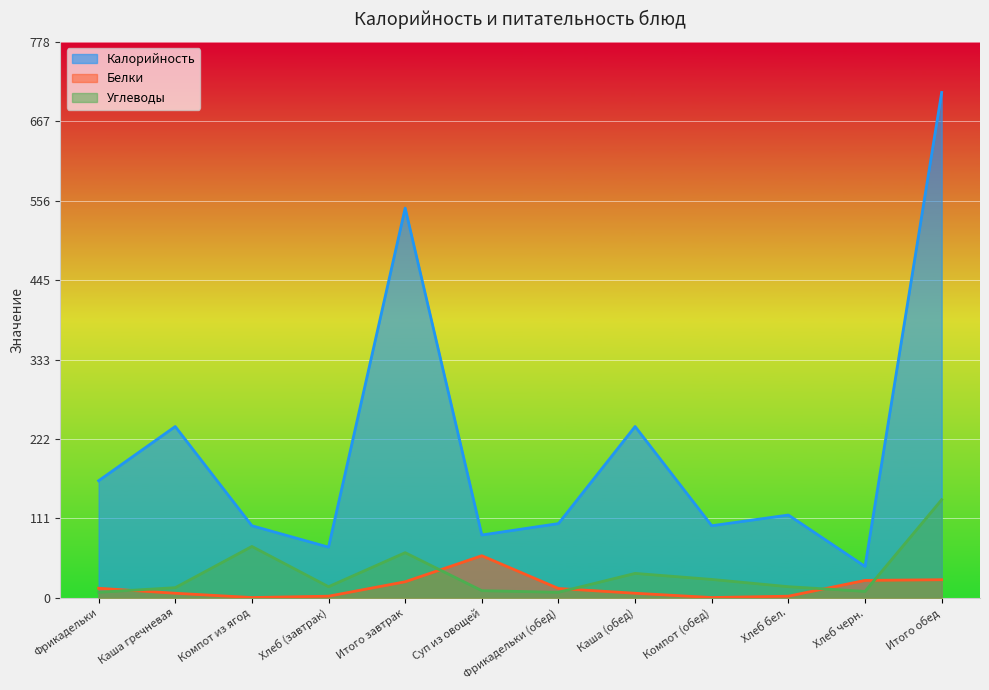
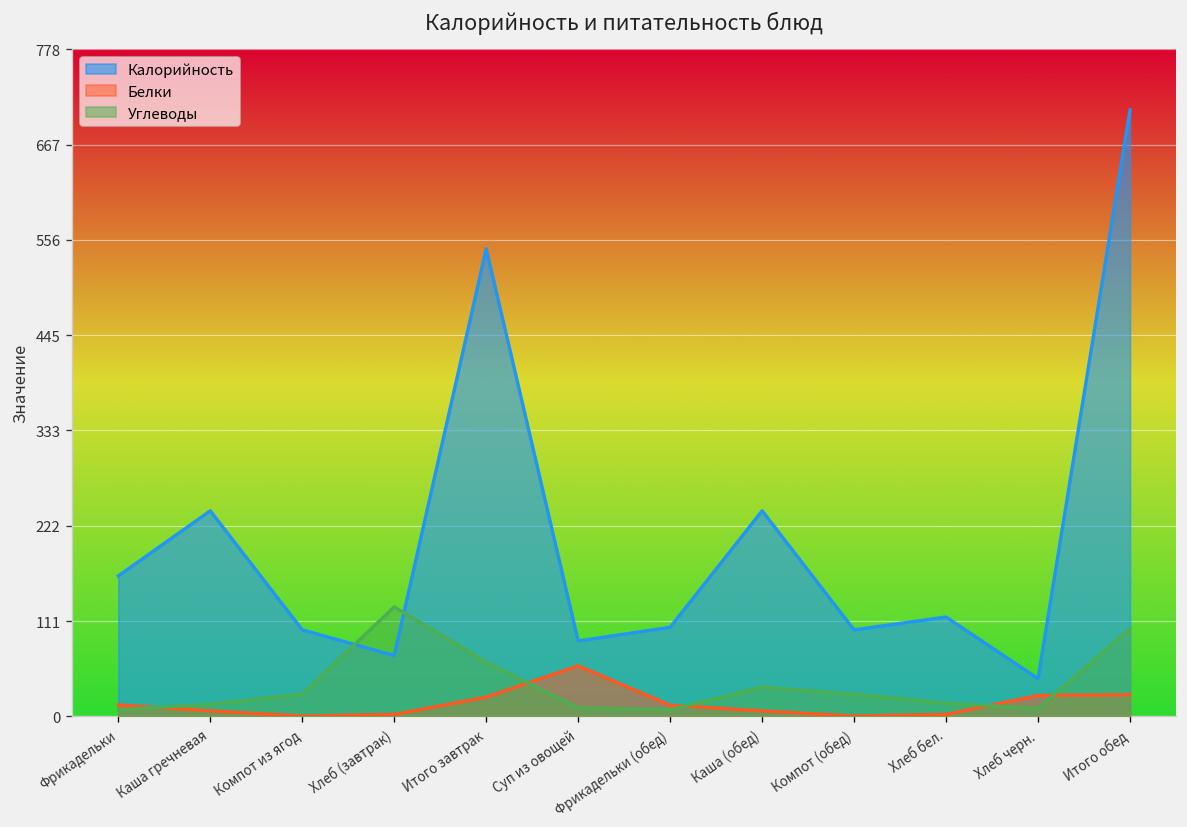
  {
    "Калорийность": {
      "Фрикадельки": 160,
      "Каша гречневая": 240,
      "Компот из ягод": 100,
      "Хлеб (завтрак)": 70,
      "Итого завтрак": 550,
      "Суп из овощей": 90,
      "Фрикадельки (обед)": 100,
      "Каша (обед)": 240,
      "Компот (обед)": 100,
      "Хлеб бел.": 120,
      "Хлеб черн.": 40,
      "Итого обед": 710
    },
    "Белки": {
      "Фрикадельки": 10,
      "Каша гречневая": 10,
      "Компот из ягод": 0,
      "Хлеб (завтрак)": 0,
      "Итого завтрак": 20,
      "Суп из овощей": 60,
      "Фрикадельки (обед)": 10,
      "Каша (обед)": 10,
      "Компот (обед)": 0,
      "Хлеб бел.": 0,
      "Хлеб черн.": 20,
      "Итого обед": 30
    },
    "Углеводы": {
      "Фрикадельки": 10,
      "Каша гречневая": 10,
-     "Компот из ягод": 70,
-     "Хлеб (завтрак)": 20,
+     "Компот из ягод": 30,
+     "Хлеб (завтрак)": 130,
      "Итого завтрак": 60,
      "Суп из овощей": 10,
      "Фрикадельки (обед)": 10,
      "Каша (обед)": 30,
      "Компот (обед)": 30,
      "Хлеб бел.": 20,
      "Хлеб черн.": 10,
-     "Итого обед": 140
+     "Итого обед": 100
    }
  }
